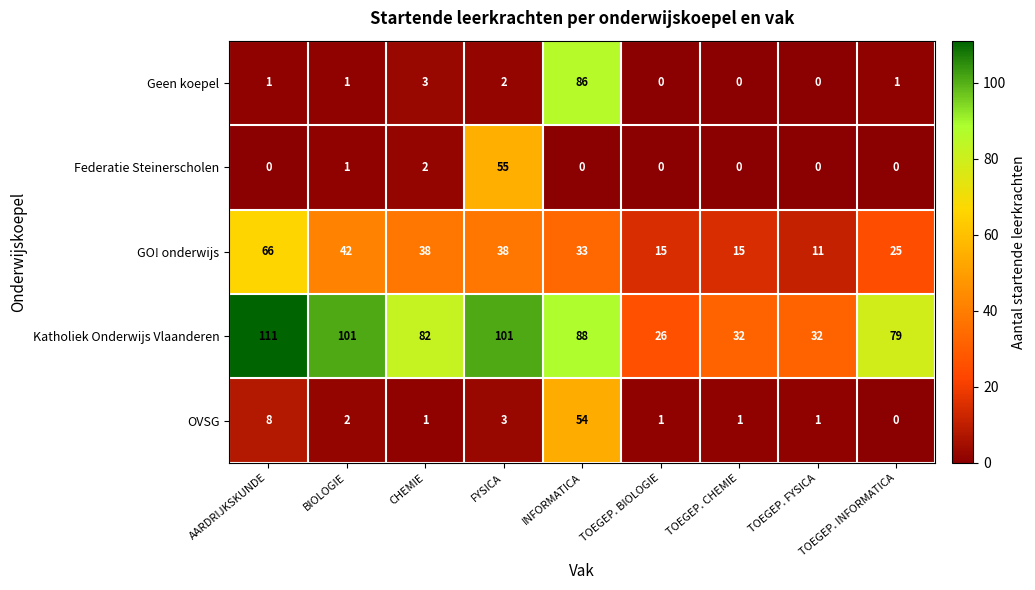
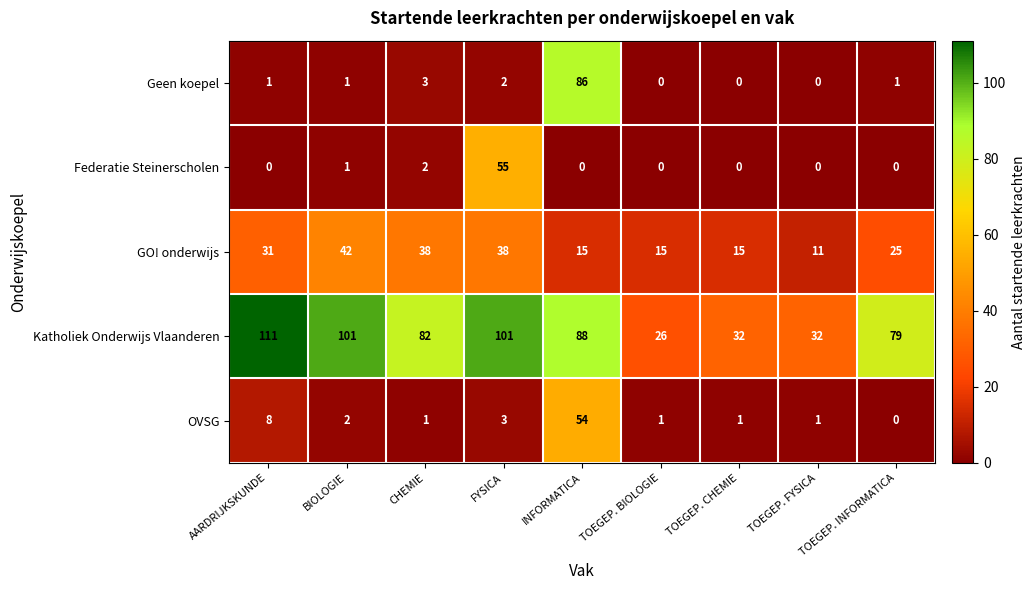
  {
    "Geen koepel": {
      "AARDRIJKSKUNDE": 1,
      "BIOLOGIE": 1,
      "CHEMIE": 3,
      "FYSICA": 2,
      "INFORMATICA": 86,
      "TOEGEP. BIOLOGIE": 0,
      "TOEGEP. CHEMIE": 0,
      "TOEGEP. FYSICA": 0,
      "TOEGEP. INFORMATICA": 1
    },
    "Federatie Steinerscholen": {
      "AARDRIJKSKUNDE": 0,
      "BIOLOGIE": 1,
      "CHEMIE": 2,
      "FYSICA": 55,
      "INFORMATICA": 0,
      "TOEGEP. BIOLOGIE": 0,
      "TOEGEP. CHEMIE": 0,
      "TOEGEP. FYSICA": 0,
      "TOEGEP. INFORMATICA": 0
    },
    "GO! onderwijs": {
-     "AARDRIJKSKUNDE": 66,
+     "AARDRIJKSKUNDE": 31,
      "BIOLOGIE": 42,
      "CHEMIE": 38,
      "FYSICA": 38,
-     "INFORMATICA": 33,
+     "INFORMATICA": 15,
      "TOEGEP. BIOLOGIE": 15,
      "TOEGEP. CHEMIE": 15,
      "TOEGEP. FYSICA": 11,
      "TOEGEP. INFORMATICA": 25
    },
    "Katholiek Onderwijs Vlaanderen": {
      "AARDRIJKSKUNDE": 111,
      "BIOLOGIE": 101,
      "CHEMIE": 82,
      "FYSICA": 101,
      "INFORMATICA": 88,
      "TOEGEP. BIOLOGIE": 26,
      "TOEGEP. CHEMIE": 32,
      "TOEGEP. FYSICA": 32,
      "TOEGEP. INFORMATICA": 79
    },
    "OVSG": {
      "AARDRIJKSKUNDE": 8,
      "BIOLOGIE": 2,
      "CHEMIE": 1,
      "FYSICA": 3,
      "INFORMATICA": 54,
      "TOEGEP. BIOLOGIE": 1,
      "TOEGEP. CHEMIE": 1,
      "TOEGEP. FYSICA": 1,
      "TOEGEP. INFORMATICA": 0
    }
  }
